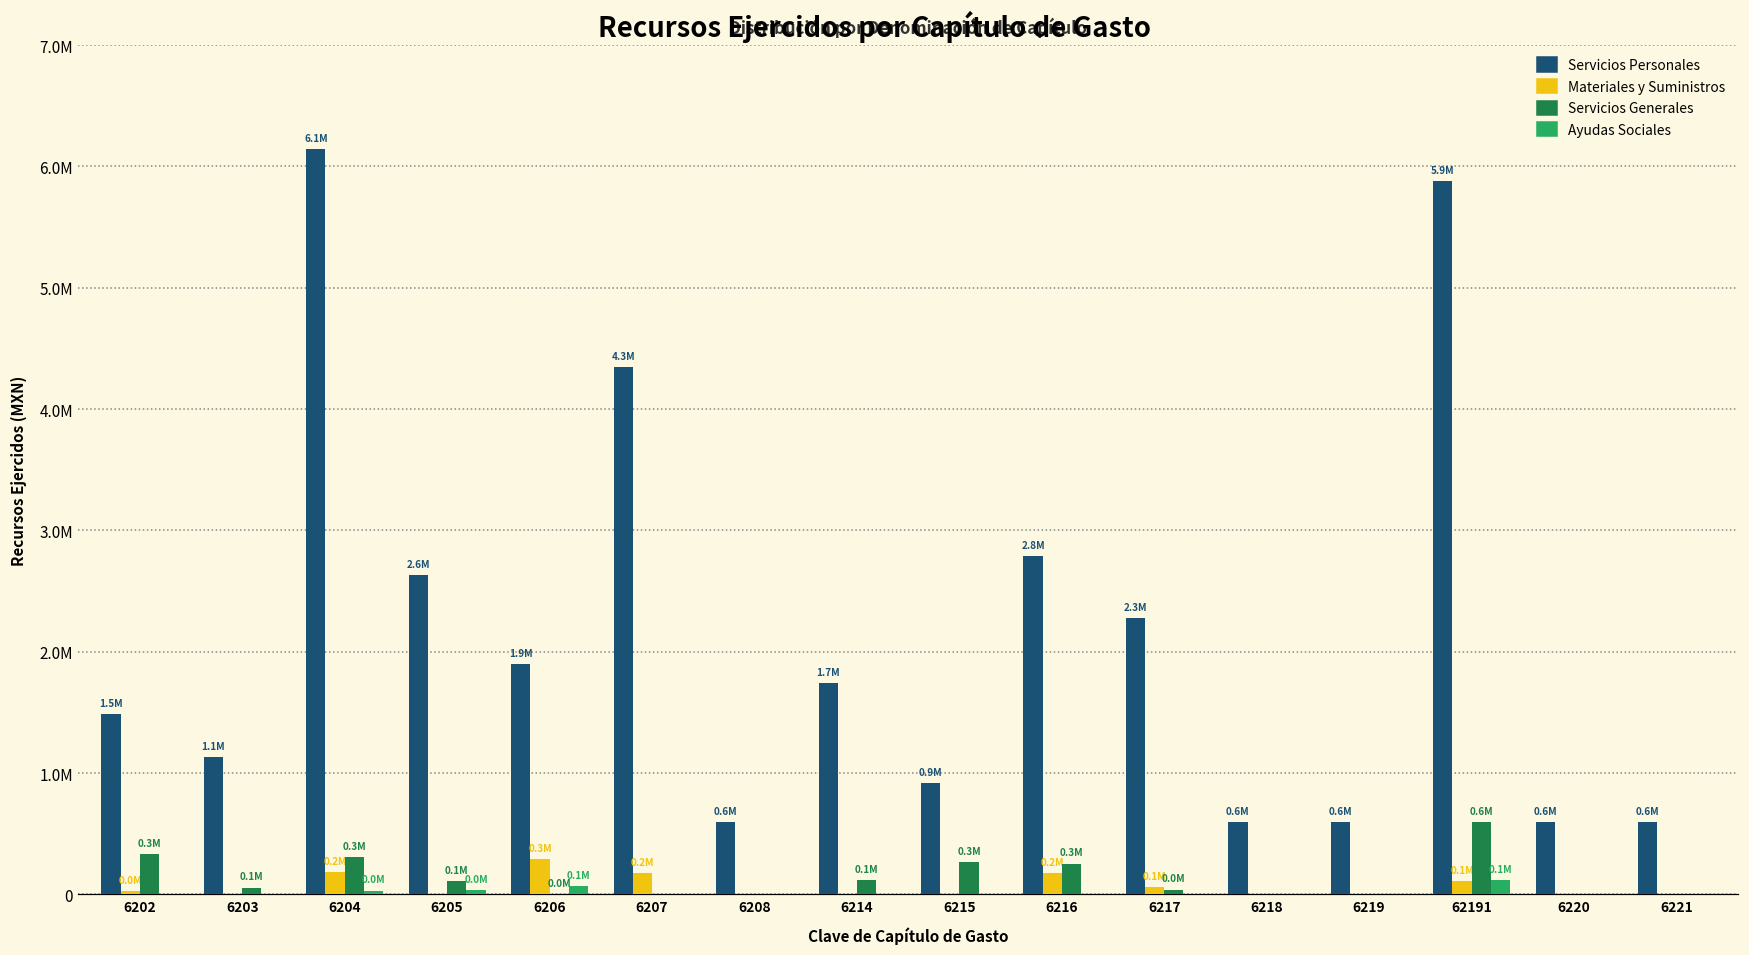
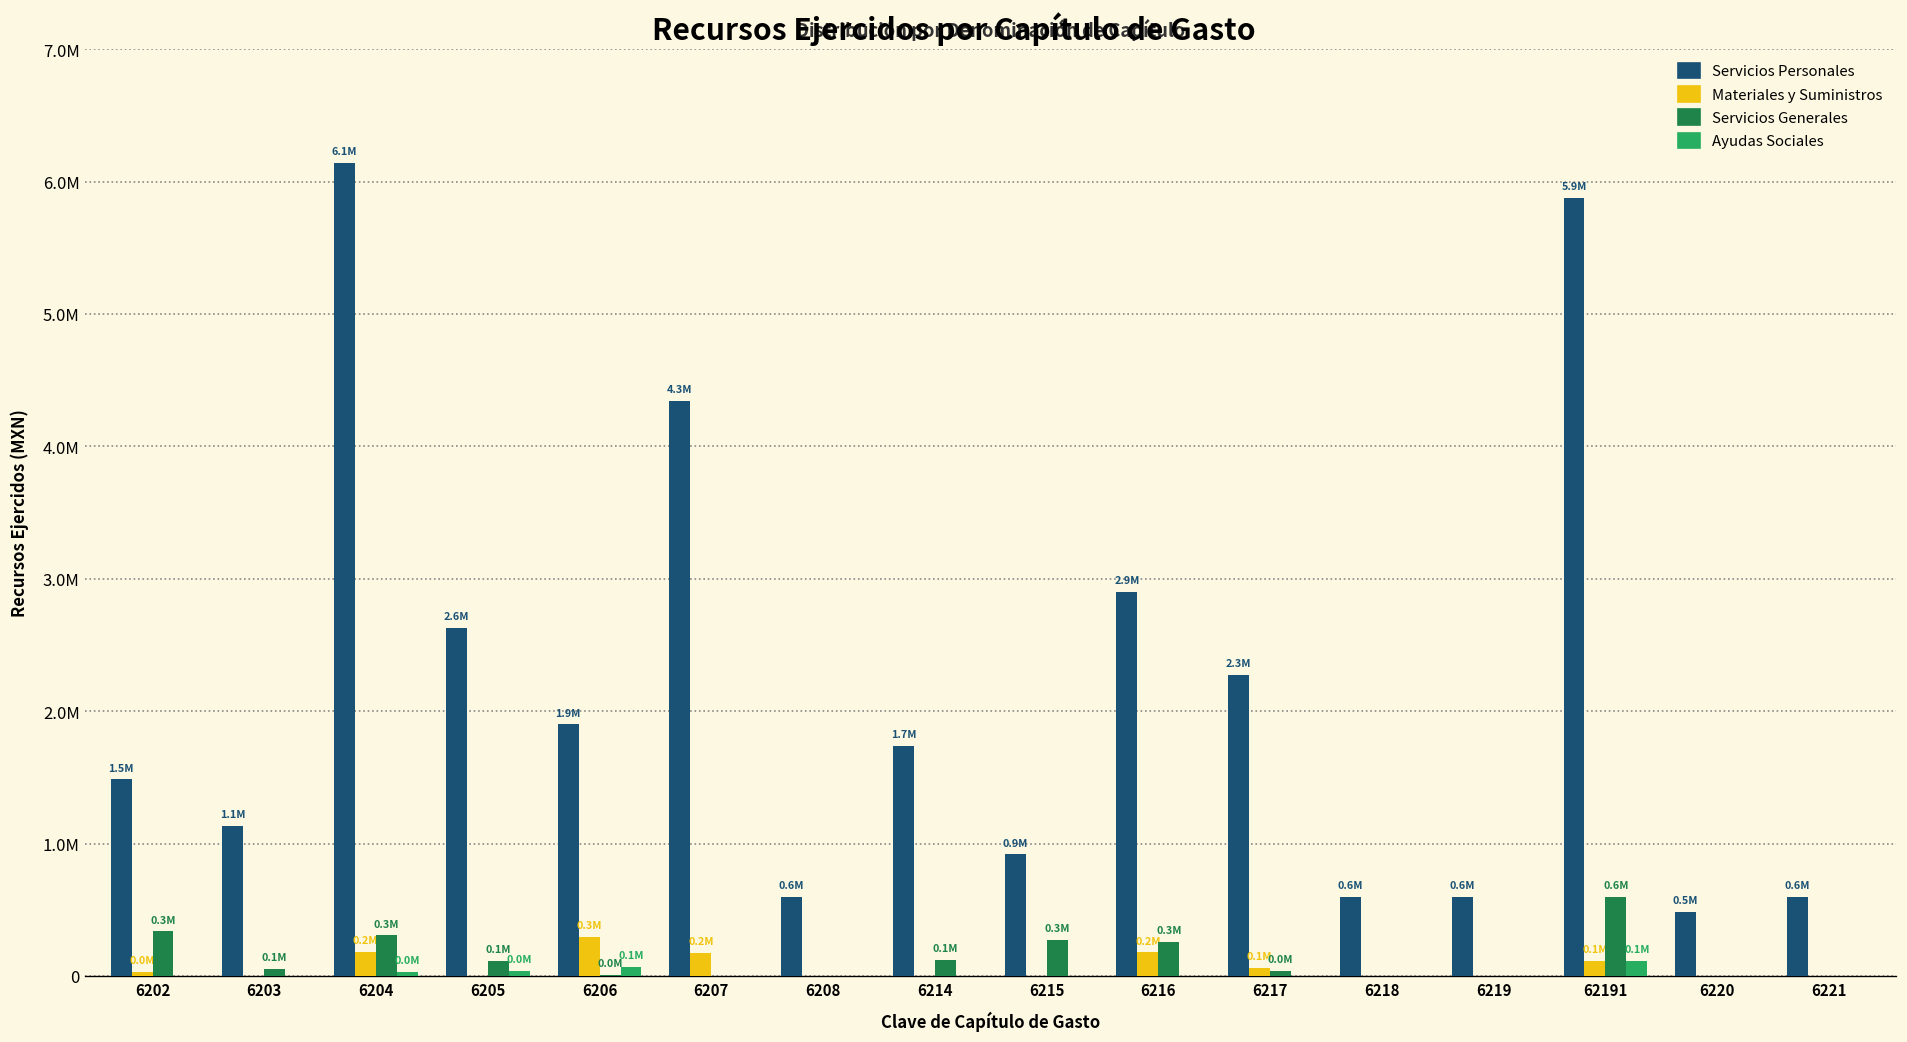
  {
    "Servicios Personales": {
      "6202": "1.5M",
      "6203": "1.1M",
      "6204": "6.1M",
      "6205": "2.6M",
      "6206": "1.9M",
      "6207": "4.3M",
      "6208": "0.6M",
      "6214": "1.7M",
      "6215": "0.9M",
-     "6216": "2.8M",
+     "6216": "2.9M",
      "6217": "2.3M",
      "6218": "0.6M",
      "6219": "0.6M",
      "62191": "5.9M",
-     "6220": "0.6M",
+     "6220": "0.5M",
      "6221": "0.6M"
    },
    "Materiales y Suministros": {
      "6204": "0.2M",
      "6206": "0.3M",
      "6207": "0.2M",
      "6216": "0.2M",
      "6217": "0.1M",
      "62191": "0.1M"
    }
  }
